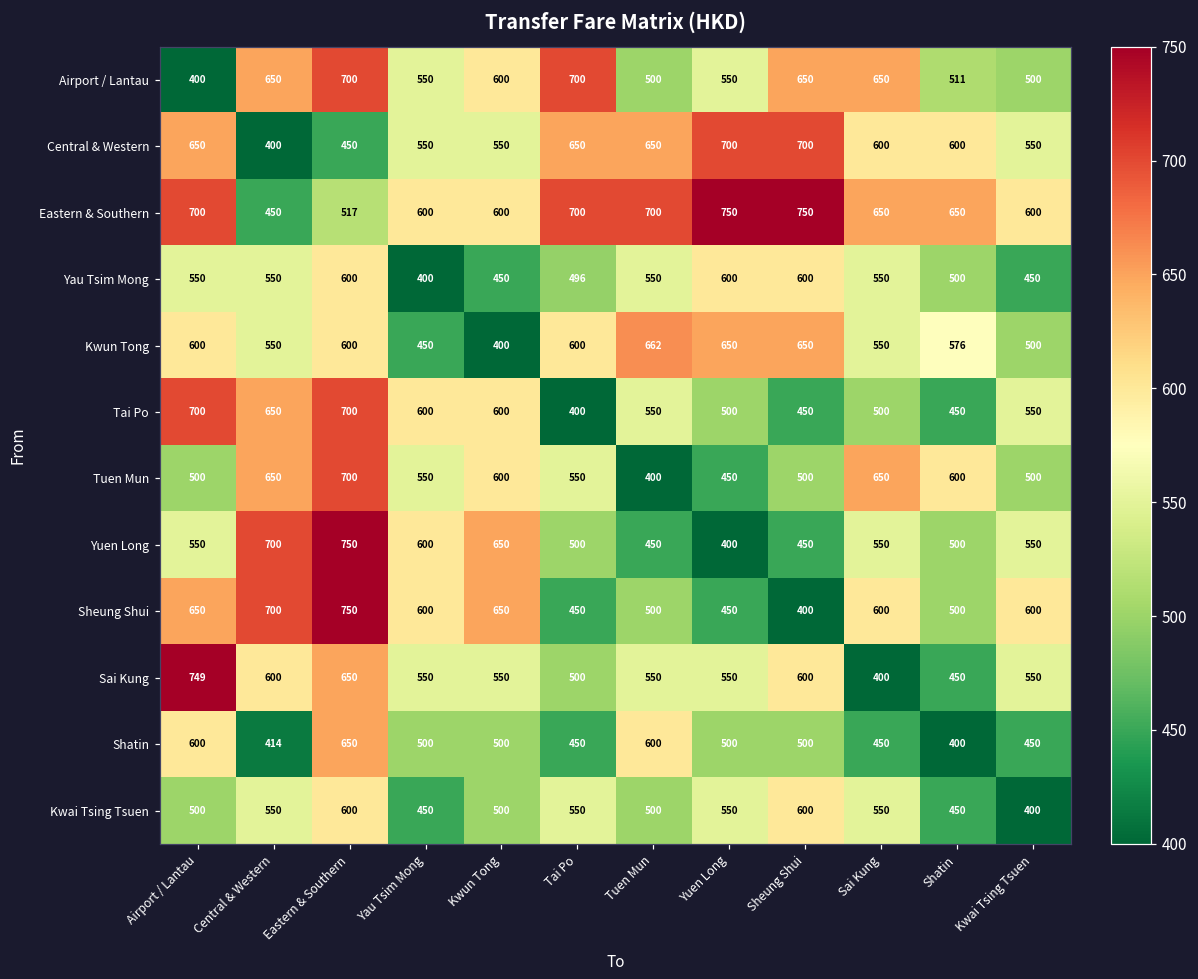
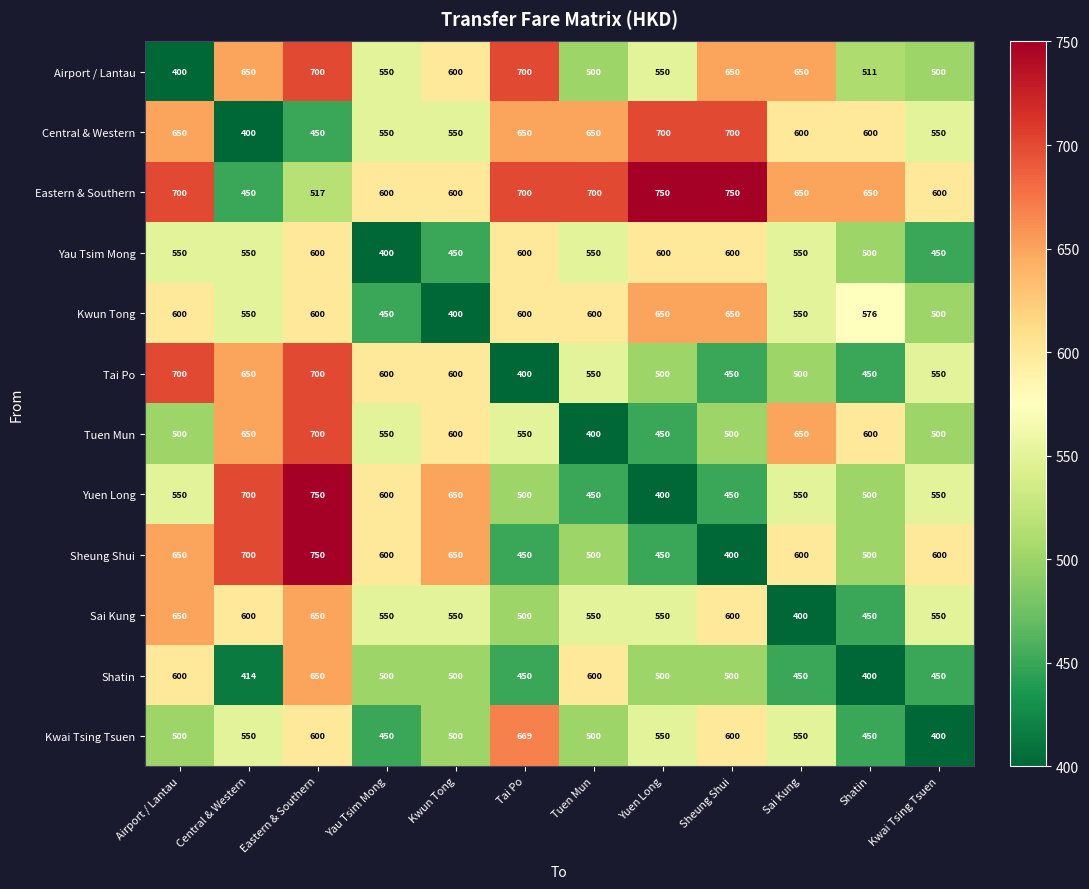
  {
    "Airport / Lantau": {
      "Airport / Lantau": 400,
      "Central & Western": 650,
      "Eastern & Southern": 700,
      "Yau Tsim Mong": 550,
      "Kwun Tong": 600,
      "Tai Po": 700,
      "Tuen Mun": 500,
      "Yuen Long": 550,
      "Sheung Shui": 650,
      "Sai Kung": 650,
      "Shatin": 511,
      "Kwai Tsing Tsuen": 500
    },
    "Central & Western": {
      "Airport / Lantau": 650,
      "Central & Western": 400,
      "Eastern & Southern": 450,
      "Yau Tsim Mong": 550,
      "Kwun Tong": 550,
      "Tai Po": 650,
      "Tuen Mun": 650,
      "Yuen Long": 700,
      "Sheung Shui": 700,
      "Sai Kung": 600,
      "Shatin": 600,
      "Kwai Tsing Tsuen": 550
    },
    "Eastern & Southern": {
      "Airport / Lantau": 700,
      "Central & Western": 450,
      "Eastern & Southern": 517,
      "Yau Tsim Mong": 600,
      "Kwun Tong": 600,
      "Tai Po": 700,
      "Tuen Mun": 700,
      "Yuen Long": 750,
      "Sheung Shui": 750,
      "Sai Kung": 650,
      "Shatin": 650,
      "Kwai Tsing Tsuen": 600
    },
    "Yau Tsim Mong": {
      "Airport / Lantau": 550,
      "Central & Western": 550,
      "Eastern & Southern": 600,
      "Yau Tsim Mong": 400,
      "Kwun Tong": 450,
-     "Tai Po": 496,
+     "Tai Po": 600,
      "Tuen Mun": 550,
      "Yuen Long": 600,
      "Sheung Shui": 600,
      "Sai Kung": 550,
      "Shatin": 500,
      "Kwai Tsing Tsuen": 450
    },
    "Kwun Tong": {
      "Airport / Lantau": 600,
      "Central & Western": 550,
      "Eastern & Southern": 600,
      "Yau Tsim Mong": 450,
      "Kwun Tong": 400,
      "Tai Po": 600,
-     "Tuen Mun": 662,
+     "Tuen Mun": 600,
      "Yuen Long": 650,
      "Sheung Shui": 650,
      "Sai Kung": 550,
      "Shatin": 576,
      "Kwai Tsing Tsuen": 500
    },
    "Tai Po": {
      "Airport / Lantau": 700,
      "Central & Western": 650,
      "Eastern & Southern": 700,
      "Yau Tsim Mong": 600,
      "Kwun Tong": 600,
      "Tai Po": 400,
      "Tuen Mun": 550,
      "Yuen Long": 500,
      "Sheung Shui": 450,
      "Sai Kung": 500,
      "Shatin": 450,
      "Kwai Tsing Tsuen": 550
    },
    "Tuen Mun": {
      "Airport / Lantau": 500,
      "Central & Western": 650,
      "Eastern & Southern": 700,
      "Yau Tsim Mong": 550,
      "Kwun Tong": 600,
      "Tai Po": 550,
      "Tuen Mun": 400,
      "Yuen Long": 450,
      "Sheung Shui": 500,
      "Sai Kung": 650,
      "Shatin": 600,
      "Kwai Tsing Tsuen": 500
    },
    "Yuen Long": {
      "Airport / Lantau": 550,
      "Central & Western": 700,
      "Eastern & Southern": 750,
      "Yau Tsim Mong": 600,
      "Kwun Tong": 650,
      "Tai Po": 500,
      "Tuen Mun": 450,
      "Yuen Long": 400,
      "Sheung Shui": 450,
      "Sai Kung": 550,
      "Shatin": 500,
      "Kwai Tsing Tsuen": 550
    },
    "Sheung Shui": {
      "Airport / Lantau": 650,
      "Central & Western": 700,
      "Eastern & Southern": 750,
      "Yau Tsim Mong": 600,
      "Kwun Tong": 650,
      "Tai Po": 450,
      "Tuen Mun": 500,
      "Yuen Long": 450,
      "Sheung Shui": 400,
      "Sai Kung": 600,
      "Shatin": 500,
      "Kwai Tsing Tsuen": 600
    },
    "Sai Kung": {
-     "Airport / Lantau": 749,
+     "Airport / Lantau": 650,
      "Central & Western": 600,
      "Eastern & Southern": 650,
      "Yau Tsim Mong": 550,
      "Kwun Tong": 550,
      "Tai Po": 500,
      "Tuen Mun": 550,
      "Yuen Long": 550,
      "Sheung Shui": 600,
      "Sai Kung": 400,
      "Shatin": 450,
      "Kwai Tsing Tsuen": 550
    },
    "Shatin": {
      "Airport / Lantau": 600,
      "Central & Western": 414,
      "Eastern & Southern": 650,
      "Yau Tsim Mong": 500,
      "Kwun Tong": 500,
      "Tai Po": 450,
      "Tuen Mun": 600,
      "Yuen Long": 500,
      "Sheung Shui": 500,
      "Sai Kung": 450,
      "Shatin": 400,
      "Kwai Tsing Tsuen": 450
    },
    "Kwai Tsing Tsuen": {
      "Airport / Lantau": 500,
      "Central & Western": 550,
      "Eastern & Southern": 600,
      "Yau Tsim Mong": 450,
      "Kwun Tong": 500,
-     "Tai Po": 550,
+     "Tai Po": 669,
      "Tuen Mun": 500,
      "Yuen Long": 550,
      "Sheung Shui": 600,
      "Sai Kung": 550,
      "Shatin": 450,
      "Kwai Tsing Tsuen": 400
    }
  }
